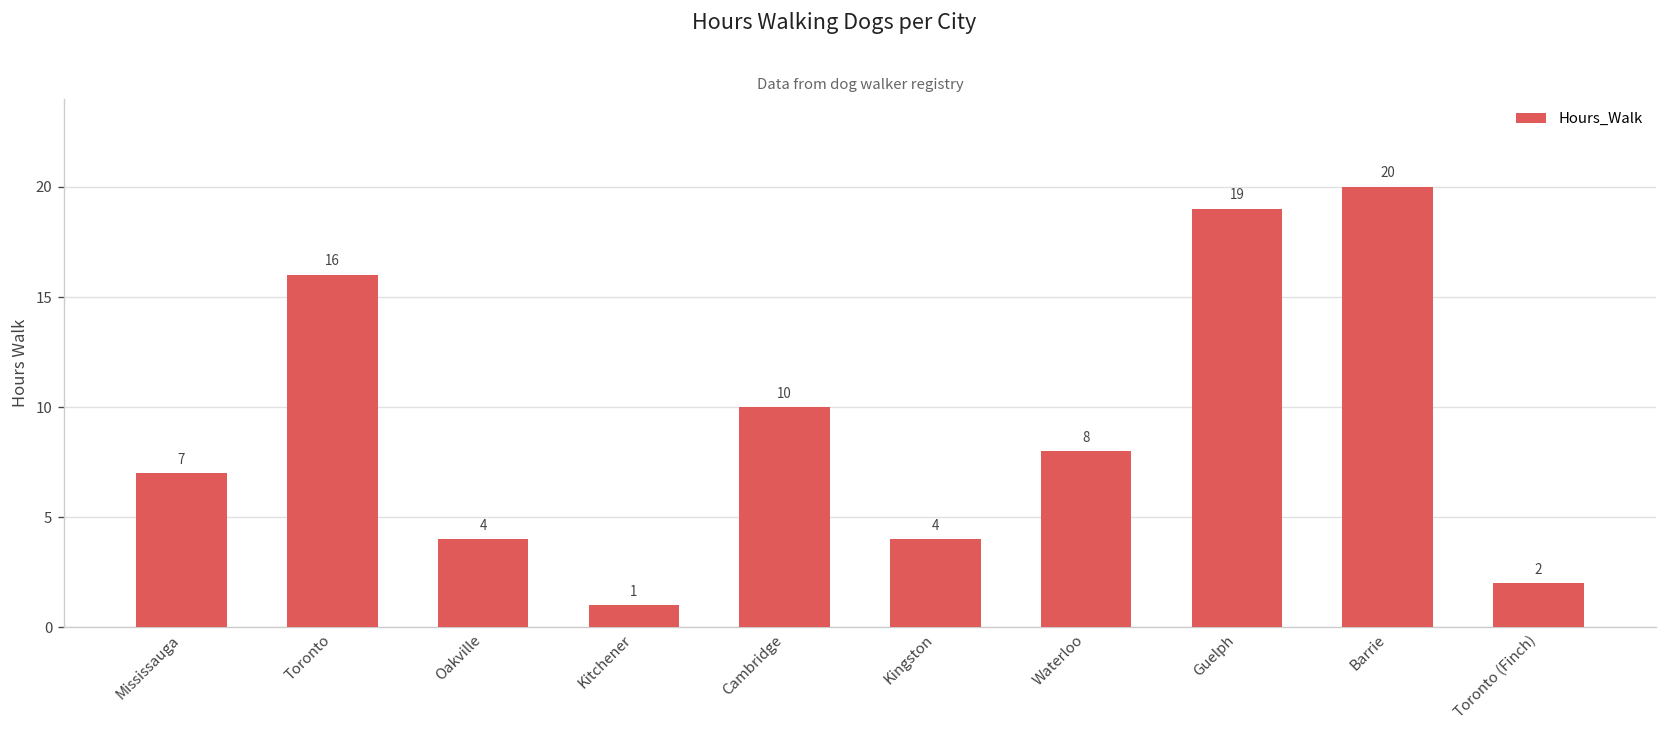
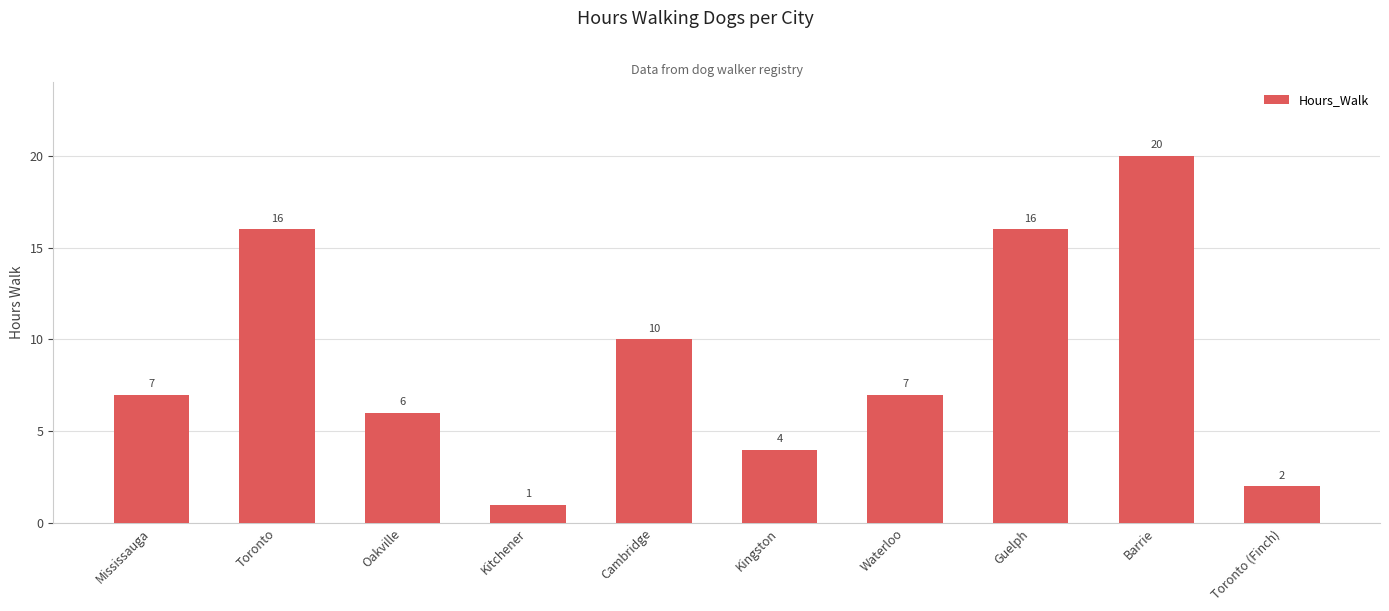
  {
    "Mississauga": 7,
    "Toronto": 16,
-   "Oakville": 4,
+   "Oakville": 6,
    "Kitchener": 1,
    "Cambridge": 10,
    "Kingston": 4,
-   "Waterloo": 8,
-   "Guelph": 19,
+   "Waterloo": 7,
+   "Guelph": 16,
    "Barrie": 20,
    "Toronto (Finch)": 2
  }
